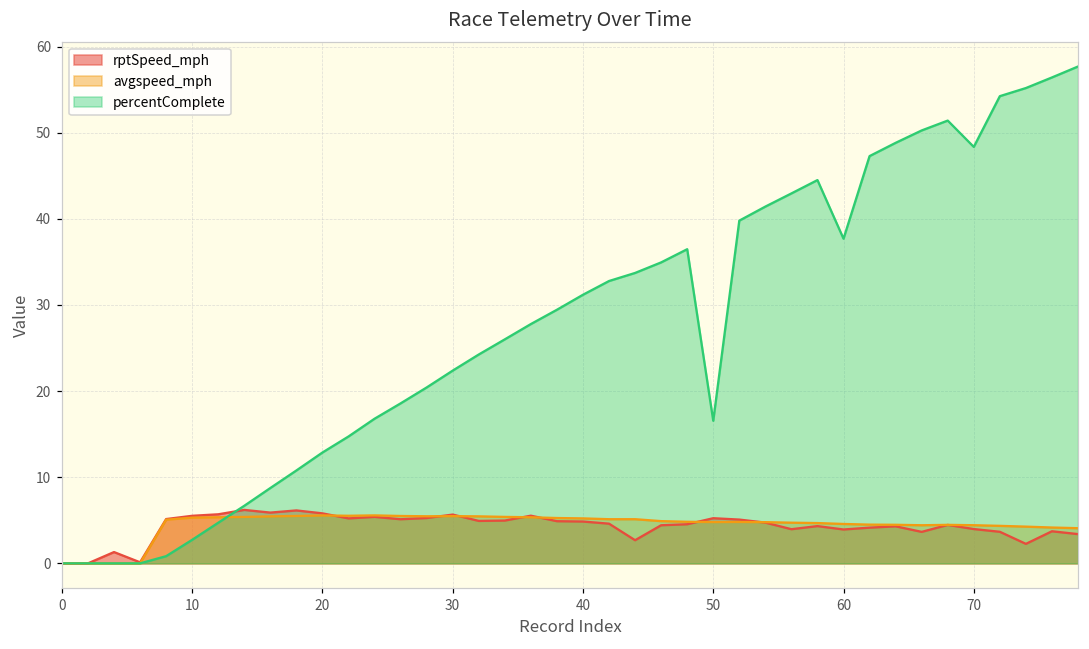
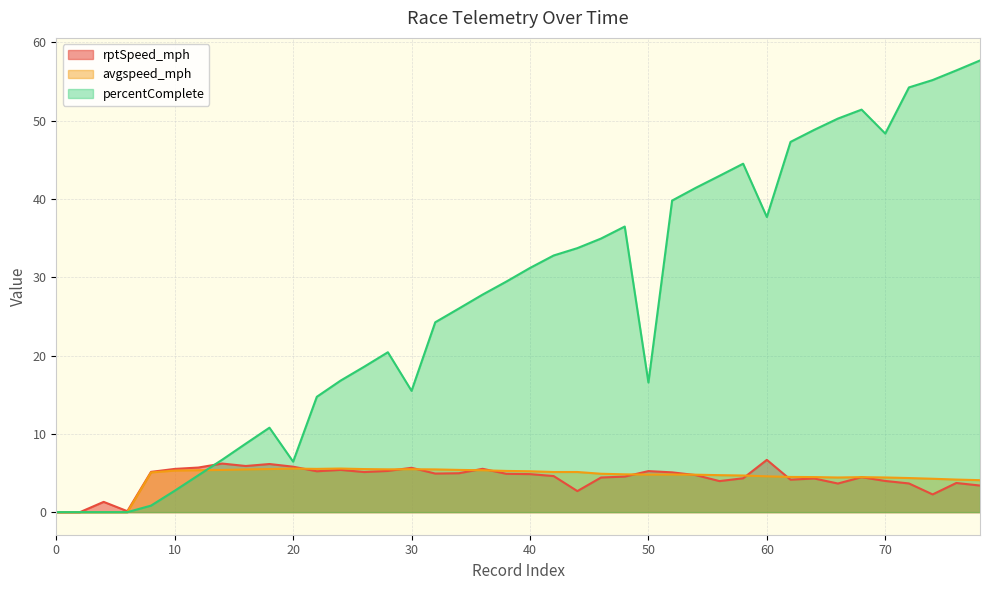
  {
    "rptSpeed_mph": {
      "40": 5,
      "50": 5,
-     "60": 4,
+     "60": 7,
      "70": 4
    },
    "avgspeed_mph": {
      "40": 5,
      "50": 5,
      "60": 5,
      "70": 4
    },
    "percentComplete": {
      "10": 3,
-     "20": 13,
-     "30": 22,
+     "20": 6,
+     "30": 15,
      "40": 31,
      "50": 17,
      "60": 38,
      "70": 48
    }
  }
